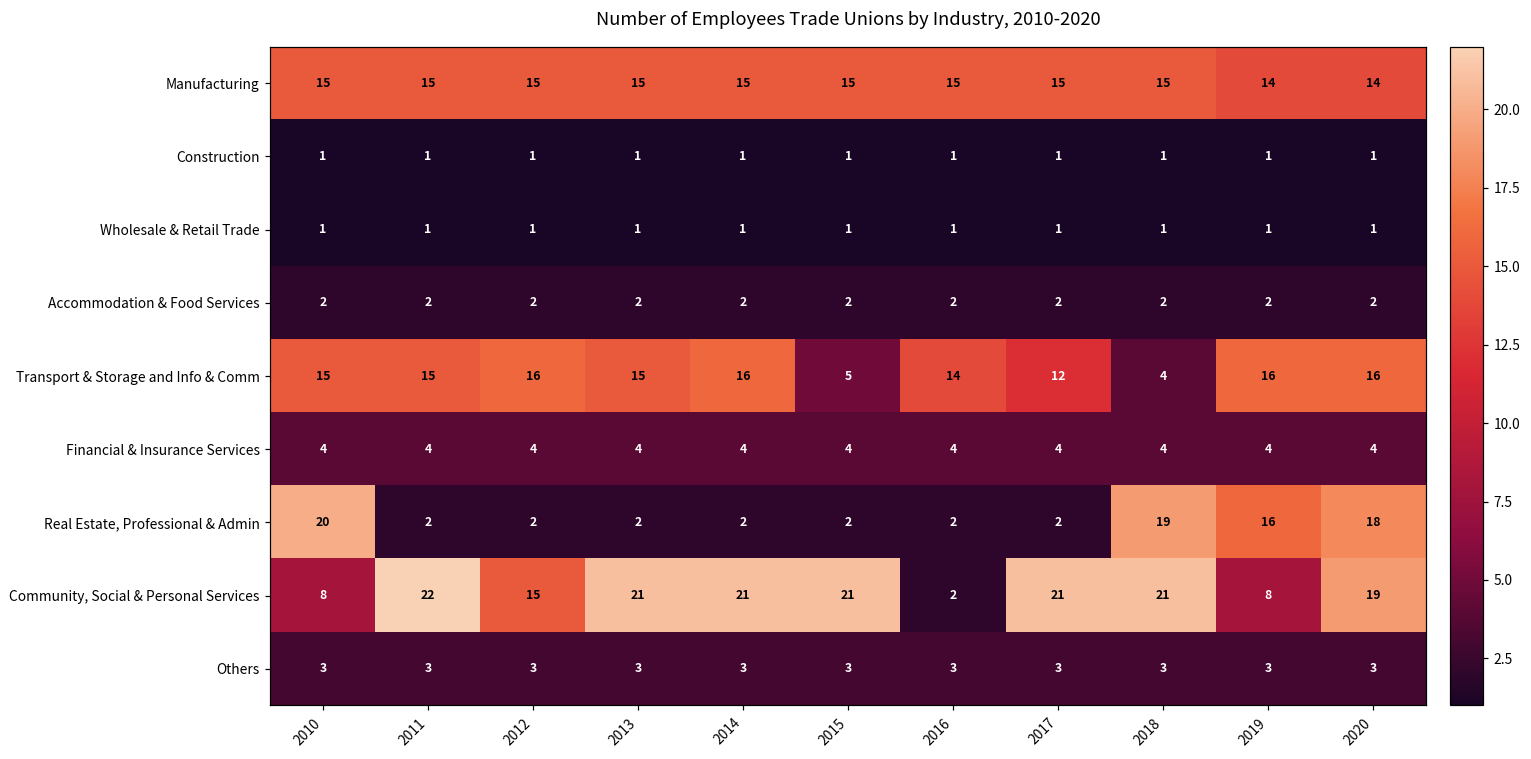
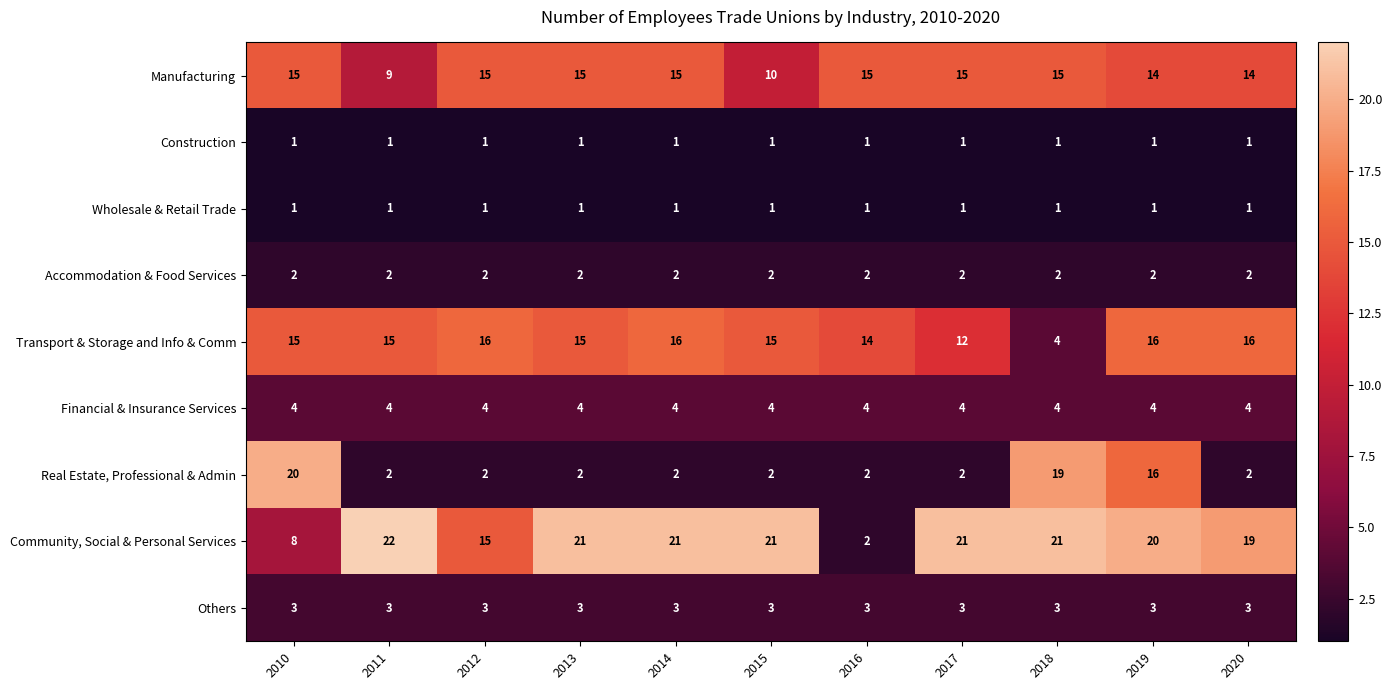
  {
    "Manufacturing": {
      "2010": 15,
-     "2011": 15,
+     "2011": 9,
      "2012": 15,
      "2013": 15,
      "2014": 15,
-     "2015": 15,
+     "2015": 10,
      "2016": 15,
      "2017": 15,
      "2018": 15,
      "2019": 14,
      "2020": 14
    },
    "Construction": {
      "2010": 1,
      "2011": 1,
      "2012": 1,
      "2013": 1,
      "2014": 1,
      "2015": 1,
      "2016": 1,
      "2017": 1,
      "2018": 1,
      "2019": 1,
      "2020": 1
    },
    "Wholesale & Retail Trade": {
      "2010": 1,
      "2011": 1,
      "2012": 1,
      "2013": 1,
      "2014": 1,
      "2015": 1,
      "2016": 1,
      "2017": 1,
      "2018": 1,
      "2019": 1,
      "2020": 1
    },
    "Accommodation & Food Services": {
      "2010": 2,
      "2011": 2,
      "2012": 2,
      "2013": 2,
      "2014": 2,
      "2015": 2,
      "2016": 2,
      "2017": 2,
      "2018": 2,
      "2019": 2,
      "2020": 2
    },
    "Transport & Storage and Info & Comm": {
      "2010": 15,
      "2011": 15,
      "2012": 16,
      "2013": 15,
      "2014": 16,
-     "2015": 5,
+     "2015": 15,
      "2016": 14,
      "2017": 12,
      "2018": 4,
      "2019": 16,
      "2020": 16
    },
    "Financial & Insurance Services": {
      "2010": 4,
      "2011": 4,
      "2012": 4,
      "2013": 4,
      "2014": 4,
      "2015": 4,
      "2016": 4,
      "2017": 4,
      "2018": 4,
      "2019": 4,
      "2020": 4
    },
    "Real Estate, Professional & Admin": {
      "2010": 20,
      "2011": 2,
      "2012": 2,
      "2013": 2,
      "2014": 2,
      "2015": 2,
      "2016": 2,
      "2017": 2,
      "2018": 19,
      "2019": 16,
-     "2020": 18
+     "2020": 2
    },
    "Community, Social & Personal Services": {
      "2010": 8,
      "2011": 22,
      "2012": 15,
      "2013": 21,
      "2014": 21,
      "2015": 21,
      "2016": 2,
      "2017": 21,
      "2018": 21,
-     "2019": 8,
+     "2019": 20,
      "2020": 19
    },
    "Others": {
      "2010": 3,
      "2011": 3,
      "2012": 3,
      "2013": 3,
      "2014": 3,
      "2015": 3,
      "2016": 3,
      "2017": 3,
      "2018": 3,
      "2019": 3,
      "2020": 3
    }
  }
